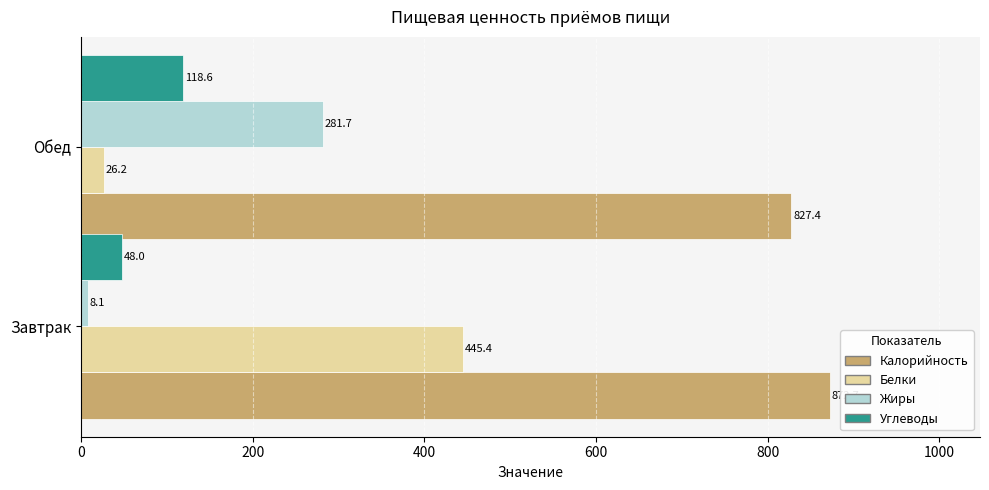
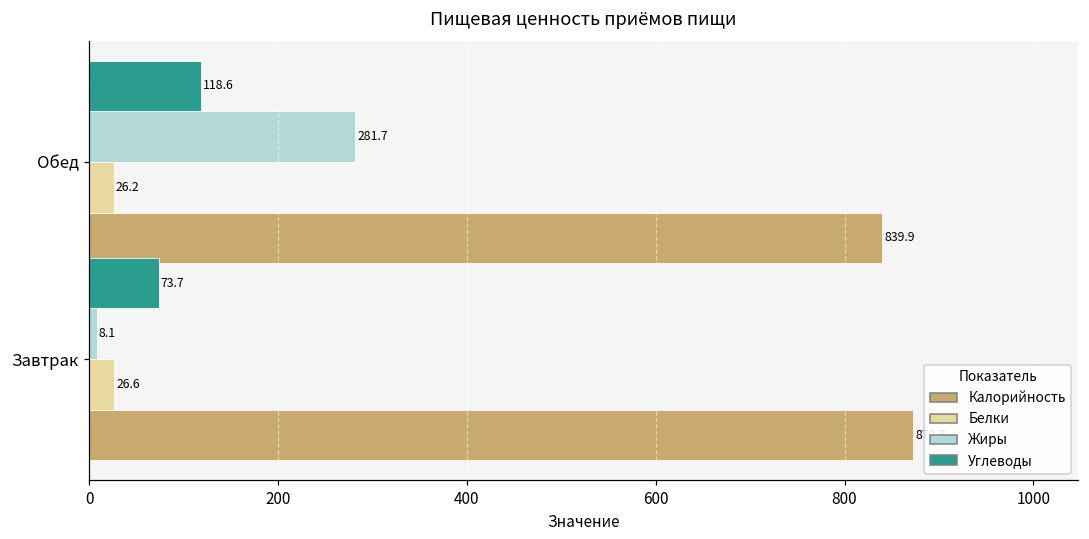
  {
    "Калорийность": {
-     "Обед": 827.4
+     "Обед": 839.9
    },
    "Белки": {
      "Обед": 26.2,
-     "Завтрак": 445.4
+     "Завтрак": 26.6
    },
    "Жиры": {
      "Обед": 281.7,
      "Завтрак": 8.1
    },
    "Углеводы": {
      "Обед": 118.6,
-     "Завтрак": 48.0
+     "Завтрак": 73.7
    }
  }
